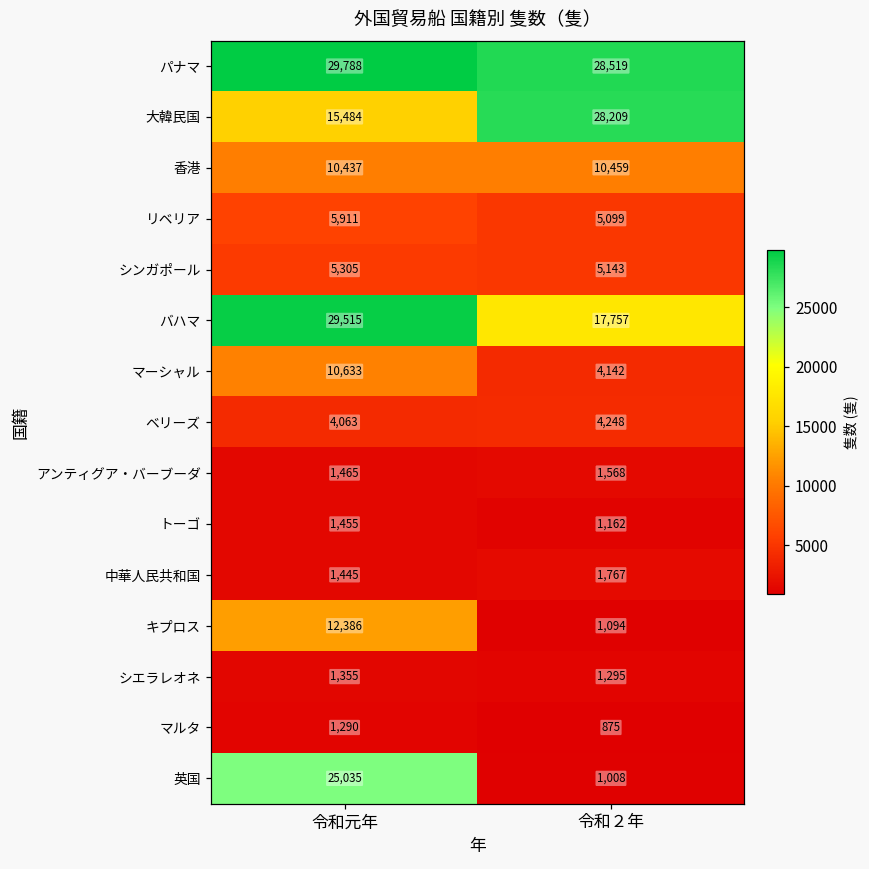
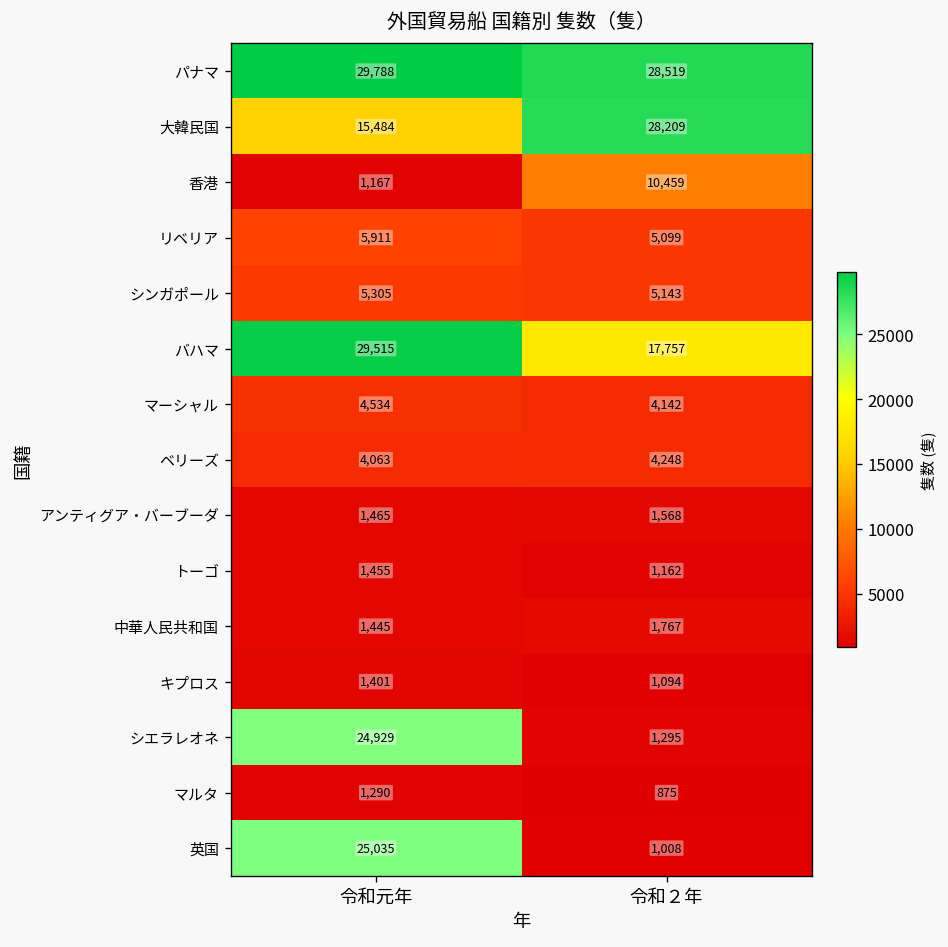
  {
    "香港": {
-     "令和元年": "10,437"
+     "令和元年": "1,167"
    },
    "マーシャル": {
-     "令和元年": "10,633"
+     "令和元年": "4,534"
    },
    "キプロス": {
-     "令和元年": "12,386"
+     "令和元年": "1,401"
    },
    "シエラレオネ": {
-     "令和元年": "1,355"
+     "令和元年": "24,929"
    }
  }
